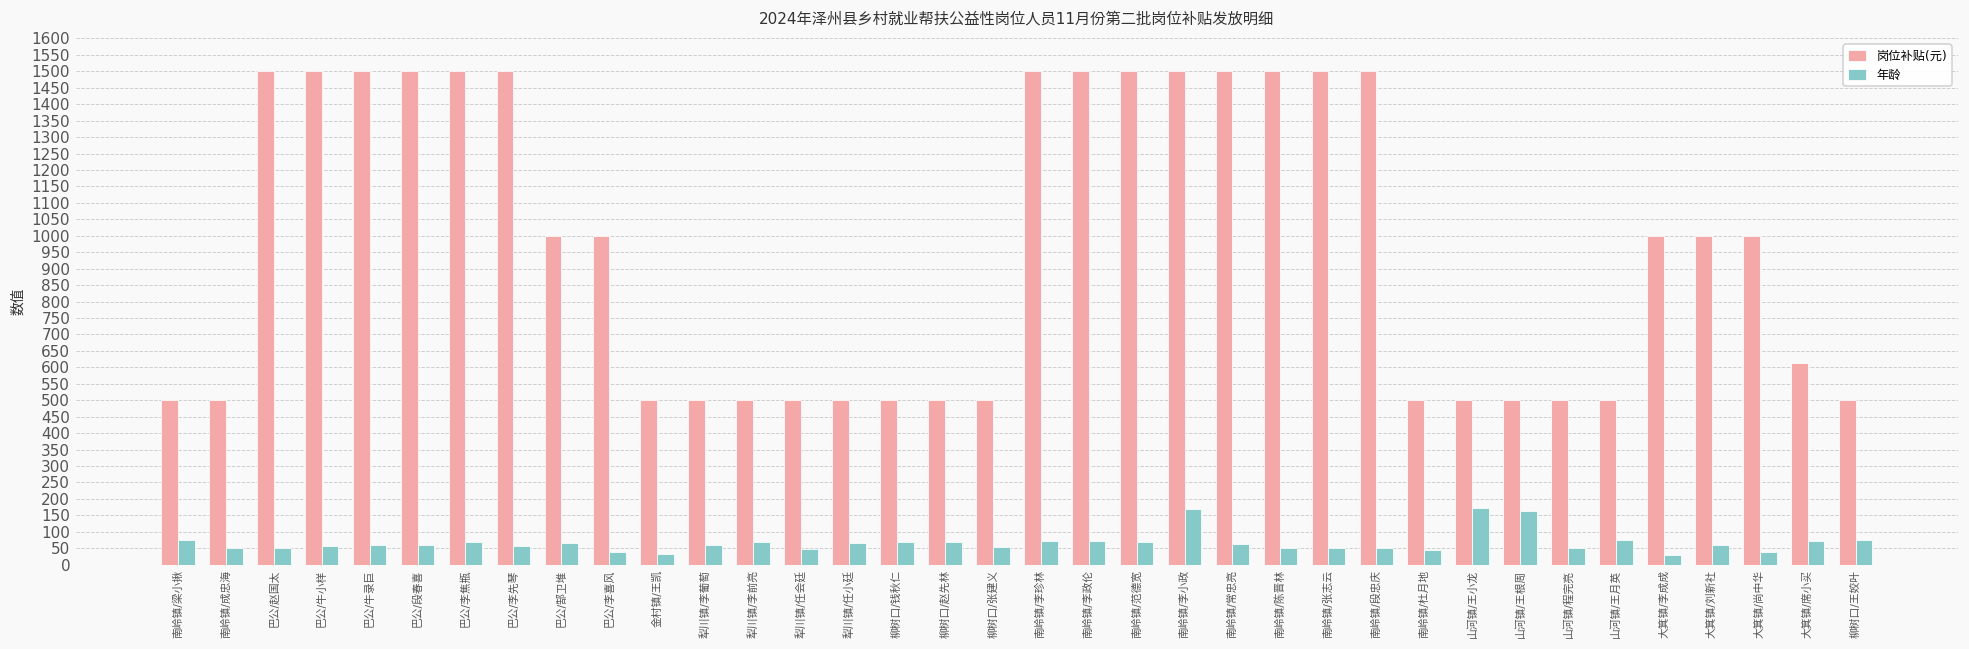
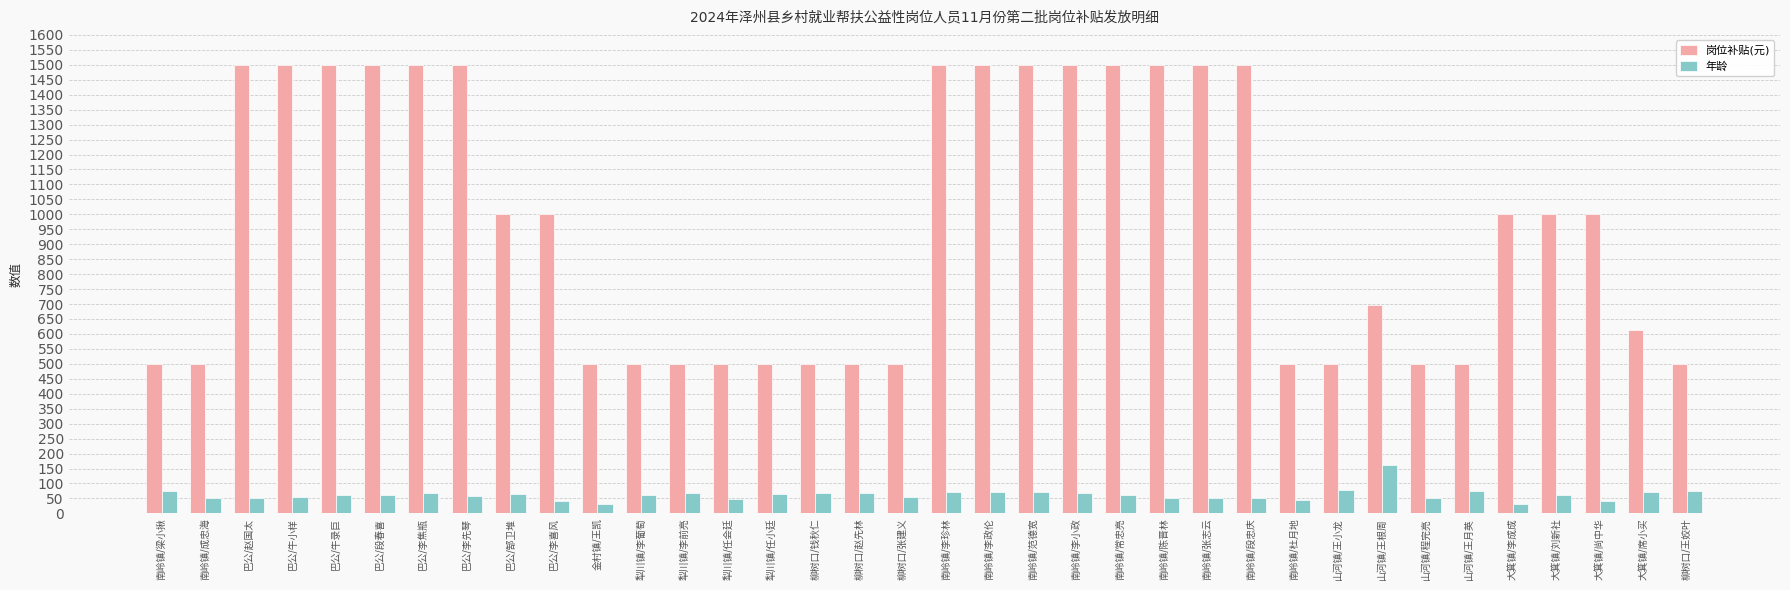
  {
    "岗位补贴(元)": {
      "南岭镇/梁小揪": 500,
      "南岭镇/成忠海": 500,
      "巴公/赵国太": 1500,
      "巴公/牛小样": 1500,
      "巴公/牛录巨": 1500,
      "巴公/段春喜": 1500,
      "巴公/李焦瓶": 1500,
      "巴公/李先琴": 1500,
      "巴公/郜卫堆": 1000,
      "巴公/李喜风": 1000,
      "金村镇/王凯": 500,
      "犁川镇/李葡萄": 500,
      "犁川镇/李前亮": 500,
      "犁川镇/任会廷": 500,
      "犁川镇/任小廷": 500,
      "柳树口/钱秋仁": 500,
      "柳树口/赵先林": 500,
      "柳树口/张建义": 500,
      "南岭镇/李珍林": 1500,
      "南岭镇/李政伦": 1500,
      "南岭镇/范德宽": 1500,
      "南岭镇/李小政": 1500,
      "南岭镇/常忠亮": 1500,
      "南岭镇/陈晋林": 1500,
      "南岭镇/张志云": 1500,
      "南岭镇/段忠庆": 1500,
      "南岭镇/杜月地": 500,
      "山河镇/王小龙": 500,
-     "山河镇/王根周": 500,
+     "山河镇/王根周": 700,
      "山河镇/程完亮": 500,
      "山河镇/王月英": 500,
      "大箕镇/李成成": 1000,
      "大箕镇/刘新社": 1000,
      "大箕镇/尚中华": 1000,
      "大箕镇/席小买": 610,
      "柳树口/王姣叶": 500
    },
    "年龄": {
      "南岭镇/梁小揪": 80,
      "南岭镇/成忠海": 50,
      "巴公/赵国太": 50,
      "巴公/牛小样": 60,
      "巴公/牛录巨": 60,
      "巴公/段春喜": 60,
      "巴公/李焦瓶": 70,
      "巴公/李先琴": 60,
      "巴公/郜卫堆": 70,
      "巴公/李喜风": 40,
      "金村镇/王凯": 30,
      "犁川镇/李葡萄": 60,
      "犁川镇/李前亮": 70,
      "犁川镇/任会廷": 50,
      "犁川镇/任小廷": 70,
      "柳树口/钱秋仁": 70,
      "柳树口/赵先林": 70,
      "柳树口/张建义": 50,
      "南岭镇/李珍林": 70,
      "南岭镇/李政伦": 70,
      "南岭镇/范德宽": 70,
-     "南岭镇/李小政": 170,
+     "南岭镇/李小政": 70,
      "南岭镇/常忠亮": 60,
      "南岭镇/陈晋林": 50,
      "南岭镇/张志云": 50,
      "南岭镇/段忠庆": 50,
      "南岭镇/杜月地": 50,
-     "山河镇/王小龙": 170,
+     "山河镇/王小龙": 80,
      "山河镇/王根周": 160,
      "山河镇/程完亮": 50,
      "山河镇/王月英": 70,
      "大箕镇/李成成": 30,
      "大箕镇/刘新社": 60,
      "大箕镇/尚中华": 40,
      "大箕镇/席小买": 70,
      "柳树口/王姣叶": 70
    }
  }
